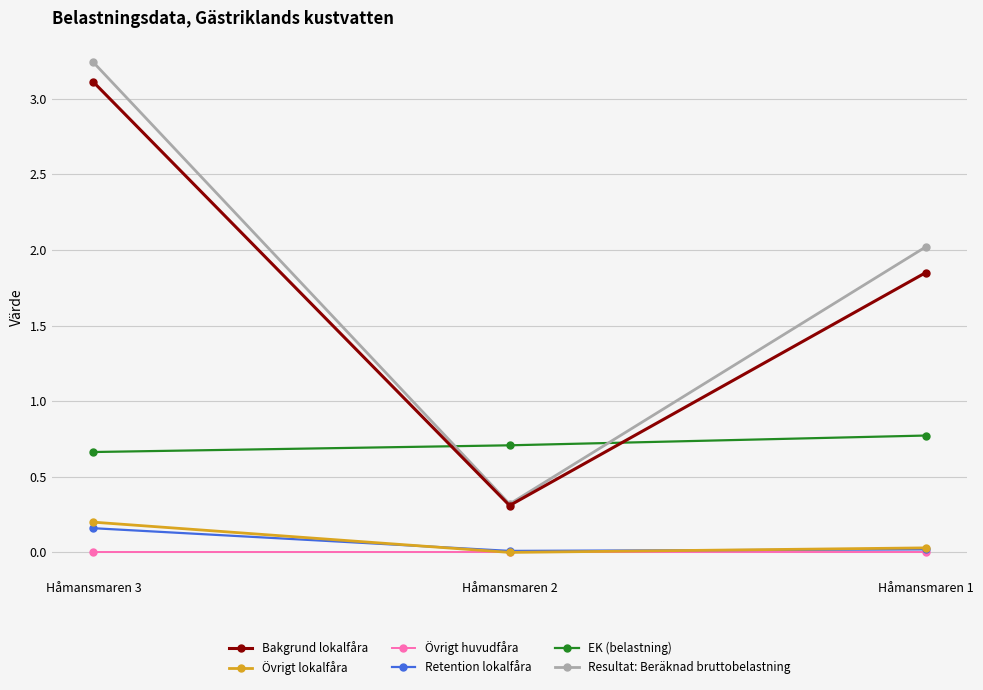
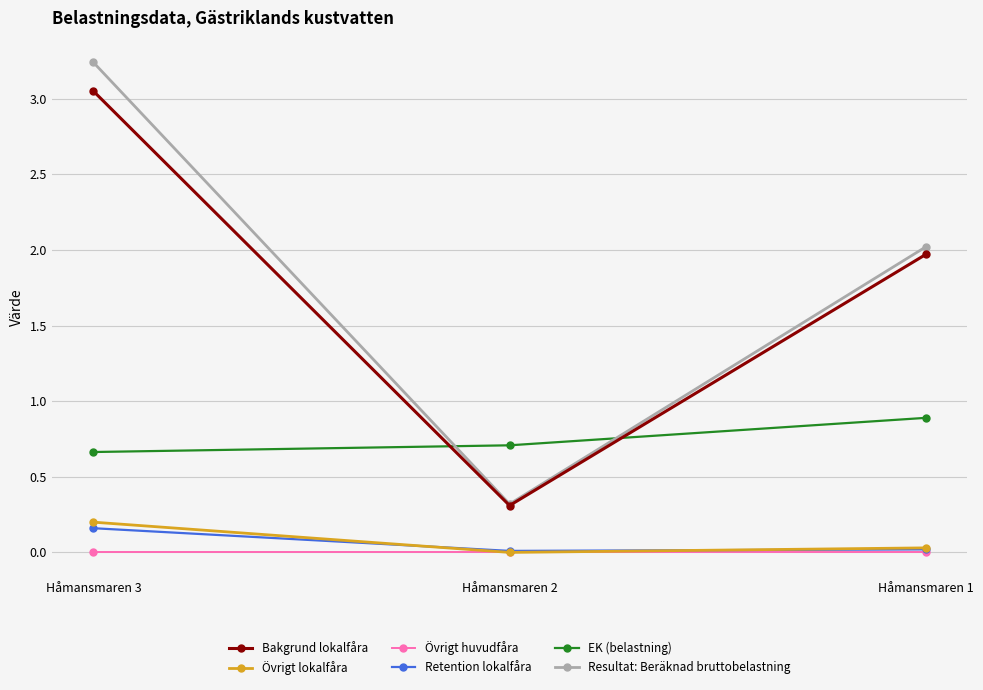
  {
    "Bakgrund lokalfåra": {
-     "Håmansmaren 3": 3.11,
-     "Håmansmaren 1": 1.85
+     "Håmansmaren 3": 3.05,
+     "Håmansmaren 1": 1.97
    },
    "Övrigt lokalfåra": {
      "Håmansmaren 3": 0.20
    },
    "Övrigt huvudfåra": {
      "Håmansmaren 3": 0.00,
      "Håmansmaren 1": 0.00
    },
    "Retention lokalfåra": {
      "Håmansmaren 3": 0.16
    },
    "EK (belastning)": {
      "Håmansmaren 3": 0.66,
      "Håmansmaren 2": 0.71,
-     "Håmansmaren 1": 0.77
+     "Håmansmaren 1": 0.89
    },
    "Resultat: Beräknad bruttobelastning": {
      "Håmansmaren 3": 3.24,
      "Håmansmaren 1": 2.02
    }
  }
